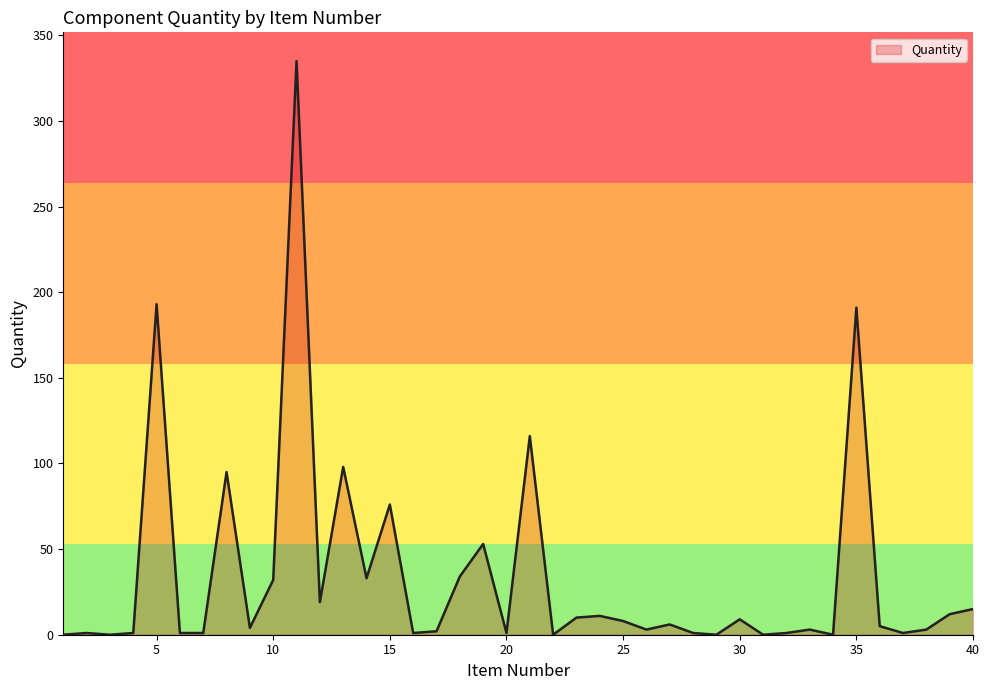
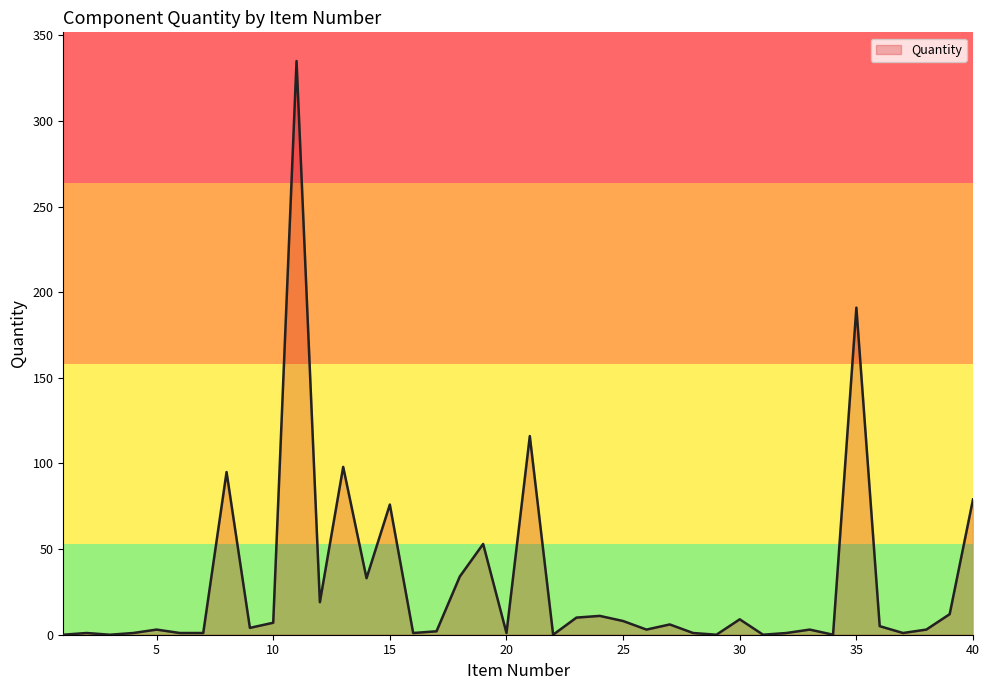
  {
-   "5": 193,
-   "10": 32,
+   "5": 3,
+   "10": 7,
    "15": 76,
    "20": 1,
    "25": 8,
    "30": 9,
    "35": 191,
-   "40": 15
+   "40": 79
  }
